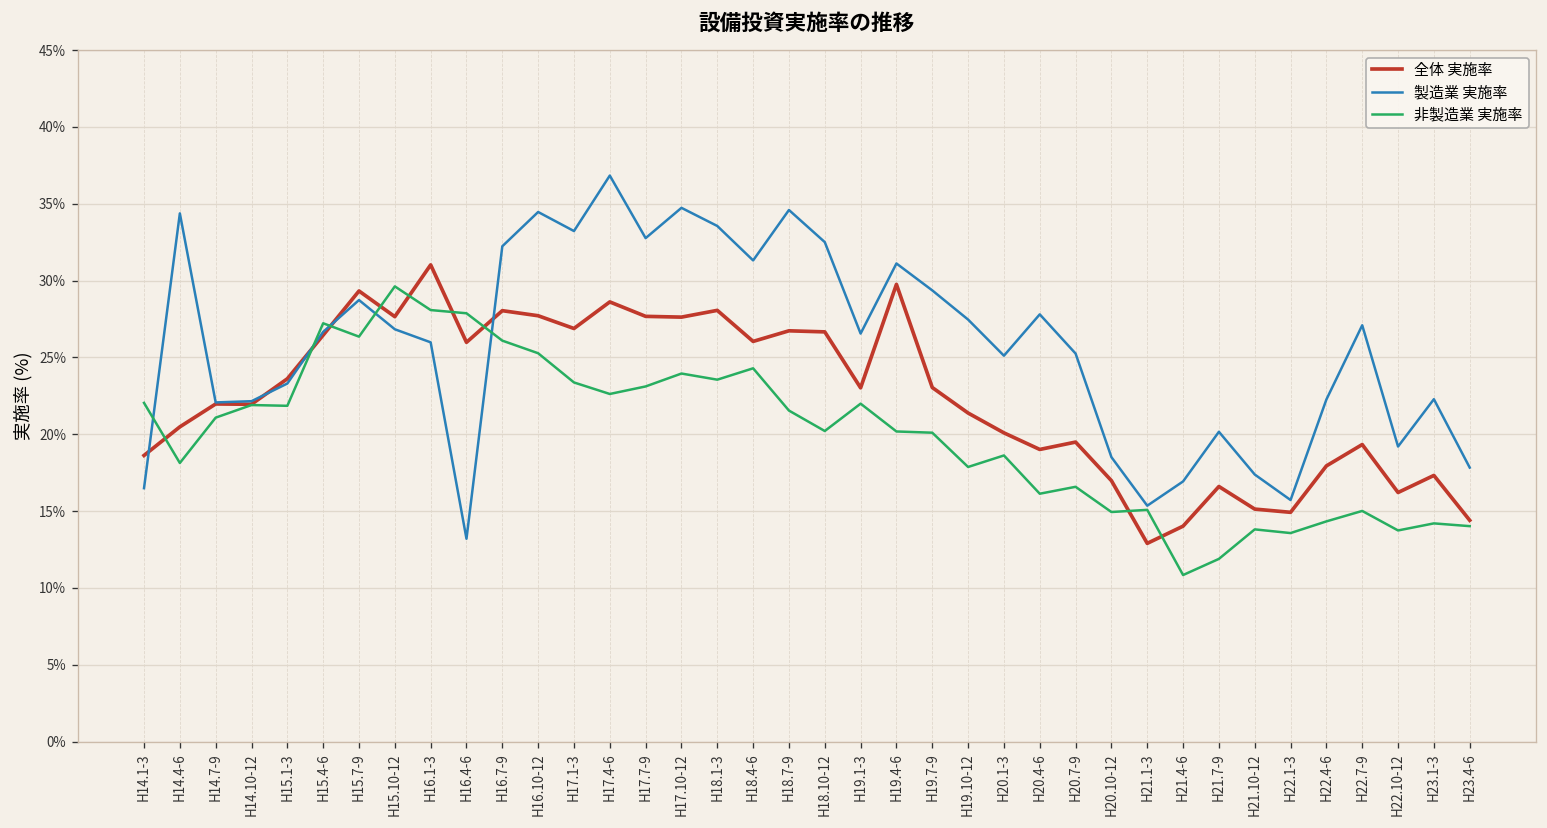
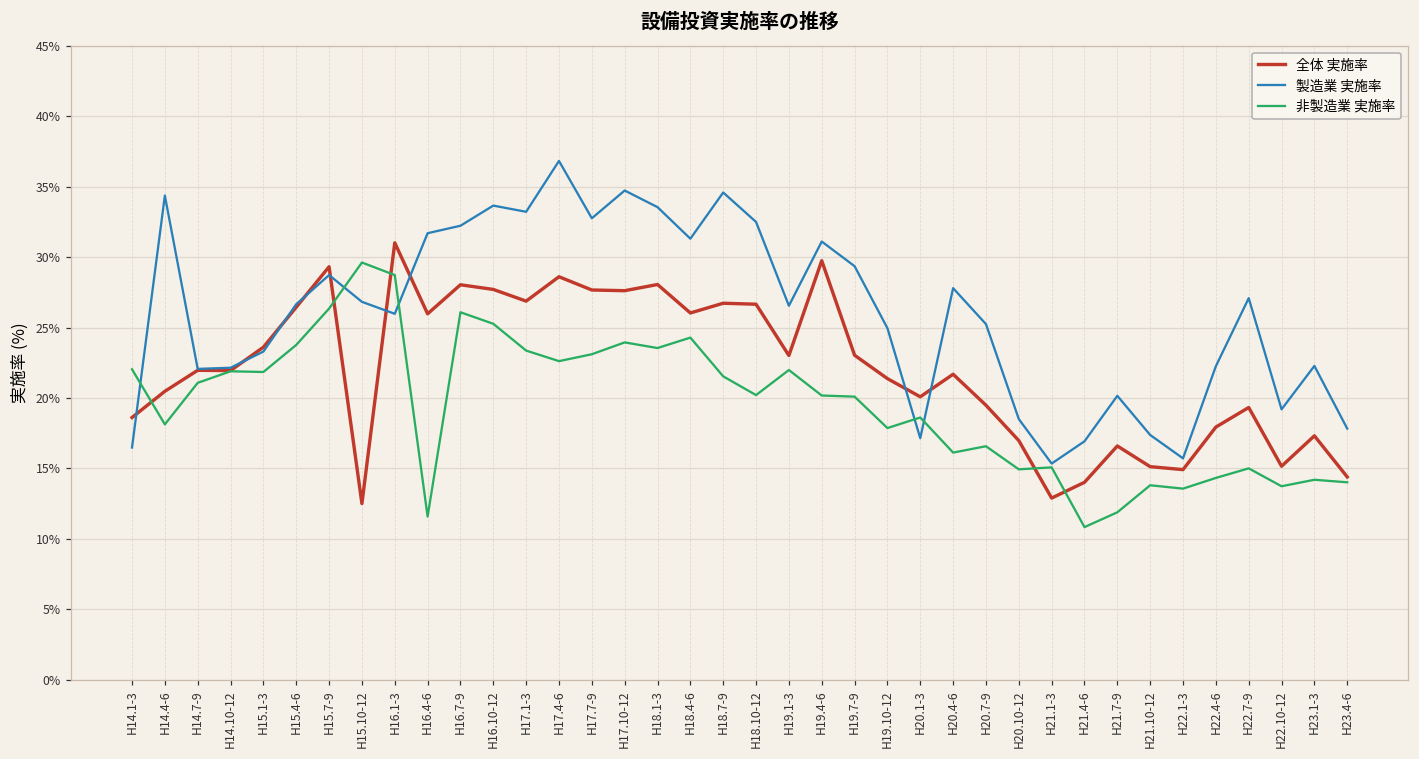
  {
    "全体 実施率": {
      "H14.1-3": "18.6%",
      "H14.4-6": "20.5%",
      "H15.1-3": "23.6%",
      "H15.4-6": "26.5%",
      "H15.7-9": "29.3%",
-     "H15.10-12": "27.7%",
+     "H15.10-12": "12.5%",
      "H16.1-3": "31.0%",
      "H16.4-6": "26.0%",
      "H16.7-9": "28.0%",
      "H16.10-12": "27.7%",
      "H17.1-3": "26.9%",
      "H17.4-6": "28.6%",
      "H17.7-9": "27.7%",
      "H17.10-12": "27.6%",
      "H18.1-3": "28.1%",
      "H18.4-6": "26.0%",
      "H18.7-9": "26.7%",
      "H18.10-12": "26.7%",
      "H19.1-3": "23.0%",
      "H19.4-6": "29.8%",
      "H19.7-9": "23.0%",
      "H19.10-12": "21.4%",
      "H20.1-3": "20.1%",
-     "H20.4-6": "19.0%",
+     "H20.4-6": "21.7%",
      "H20.7-9": "19.5%",
      "H20.10-12": "17.0%",
      "H21.1-3": "12.9%",
      "H21.4-6": "14.0%",
      "H21.7-9": "16.6%",
      "H21.10-12": "15.1%",
      "H22.1-3": "14.9%",
      "H22.4-6": "17.9%",
      "H22.7-9": "19.3%",
-     "H22.10-12": "16.2%",
+     "H22.10-12": "15.2%",
      "H23.1-3": "17.3%",
      "H23.4-6": "14.4%"
    },
    "製造業 実施率": {
      "H14.1-3": "16.5%",
      "H14.4-6": "34.4%",
      "H14.10-12": "22.2%",
      "H15.1-3": "23.3%",
      "H15.4-6": "26.7%",
      "H15.7-9": "28.7%",
      "H15.10-12": "26.8%",
      "H16.1-3": "26.0%",
-     "H16.4-6": "13.2%",
+     "H16.4-6": "31.7%",
      "H16.7-9": "32.2%",
-     "H16.10-12": "34.5%",
+     "H16.10-12": "33.7%",
      "H17.1-3": "33.2%",
      "H17.4-6": "36.8%",
      "H17.7-9": "32.8%",
      "H17.10-12": "34.7%",
      "H18.1-3": "33.6%",
      "H18.4-6": "31.3%",
      "H18.7-9": "34.6%",
      "H18.10-12": "32.5%",
      "H19.1-3": "26.6%",
      "H19.4-6": "31.1%",
      "H19.7-9": "29.4%",
-     "H19.10-12": "27.5%",
-     "H20.1-3": "25.1%",
+     "H19.10-12": "25.0%",
+     "H20.1-3": "17.2%",
      "H20.4-6": "27.8%",
      "H20.7-9": "25.3%",
      "H20.10-12": "18.5%",
      "H21.1-3": "15.4%",
      "H21.4-6": "16.9%",
      "H21.7-9": "20.2%",
      "H21.10-12": "17.4%",
      "H22.1-3": "15.7%",
      "H22.4-6": "22.3%",
      "H22.7-9": "27.1%",
      "H22.10-12": "19.2%",
      "H23.1-3": "22.3%",
      "H23.4-6": "17.8%"
    },
    "非製造業 実施率": {
      "H14.1-3": "22.0%",
      "H14.4-6": "18.1%",
      "H14.7-9": "21.1%",
      "H15.1-3": "21.9%",
-     "H15.4-6": "27.2%",
+     "H15.4-6": "23.8%",
      "H15.7-9": "26.4%",
      "H15.10-12": "29.6%",
-     "H16.1-3": "28.1%",
-     "H16.4-6": "27.9%",
+     "H16.1-3": "28.7%",
+     "H16.4-6": "11.6%",
      "H16.7-9": "26.1%",
      "H16.10-12": "25.3%",
      "H17.1-3": "23.4%",
      "H17.4-6": "22.6%",
      "H17.7-9": "23.1%",
      "H17.10-12": "24.0%",
      "H18.1-3": "23.6%",
      "H18.4-6": "24.3%",
      "H18.7-9": "21.5%",
      "H18.10-12": "20.2%",
      "H19.1-3": "22.0%",
      "H19.4-6": "20.2%",
      "H19.7-9": "20.1%",
      "H19.10-12": "17.9%",
      "H20.1-3": "18.6%",
      "H20.4-6": "16.1%",
      "H20.7-9": "16.6%",
      "H20.10-12": "14.9%",
      "H21.1-3": "15.1%",
      "H21.4-6": "10.8%",
      "H21.7-9": "11.9%",
      "H21.10-12": "13.8%",
      "H22.1-3": "13.6%",
      "H22.4-6": "14.3%",
      "H22.7-9": "15.0%",
      "H22.10-12": "13.7%",
      "H23.1-3": "14.2%",
      "H23.4-6": "14.0%"
    }
  }
